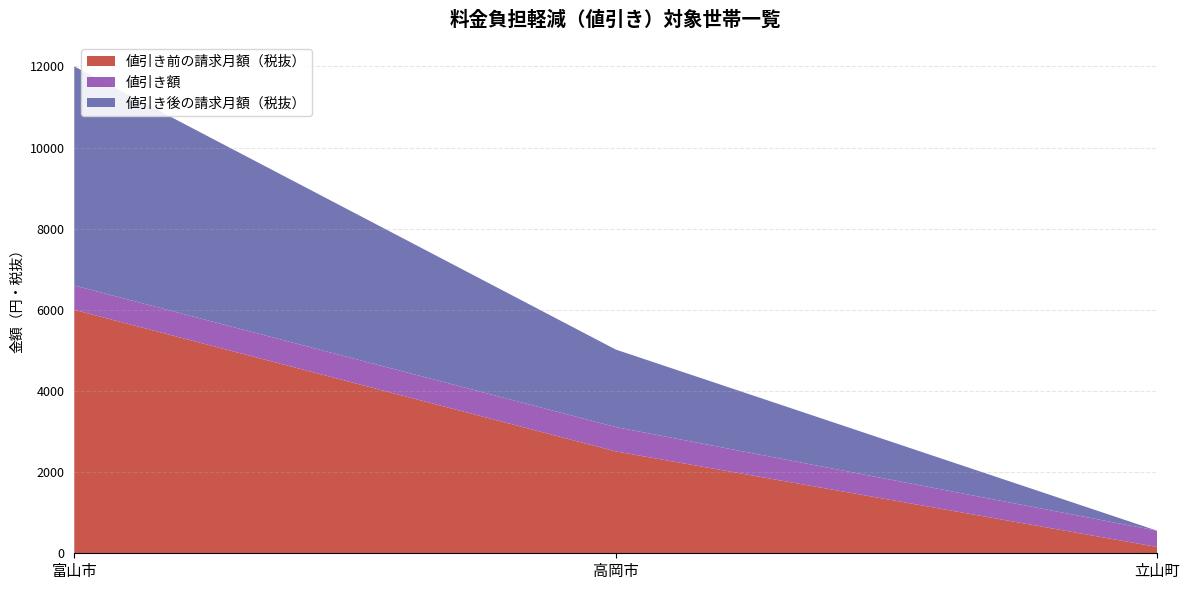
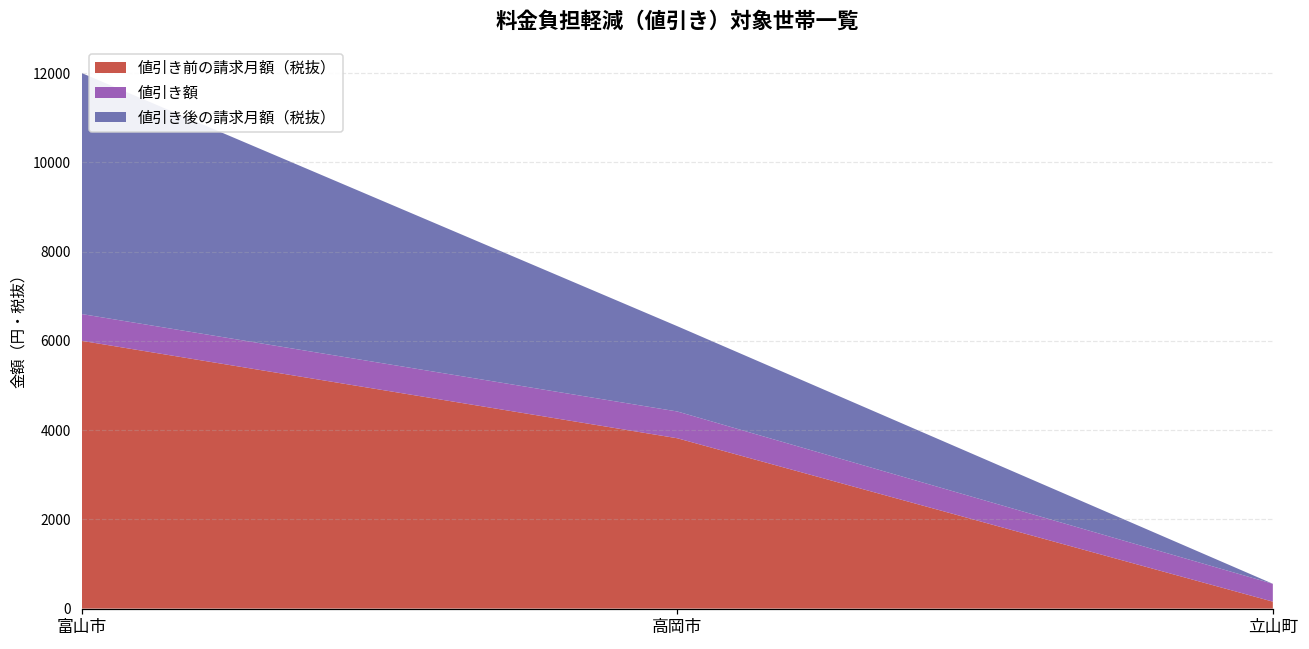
  {
    "値引き前の請求月額（税抜）": {
      "富山市": 6000,
-     "高岡市": 2500,
+     "高岡市": 3800,
      "立山町": 200
    }
  }
